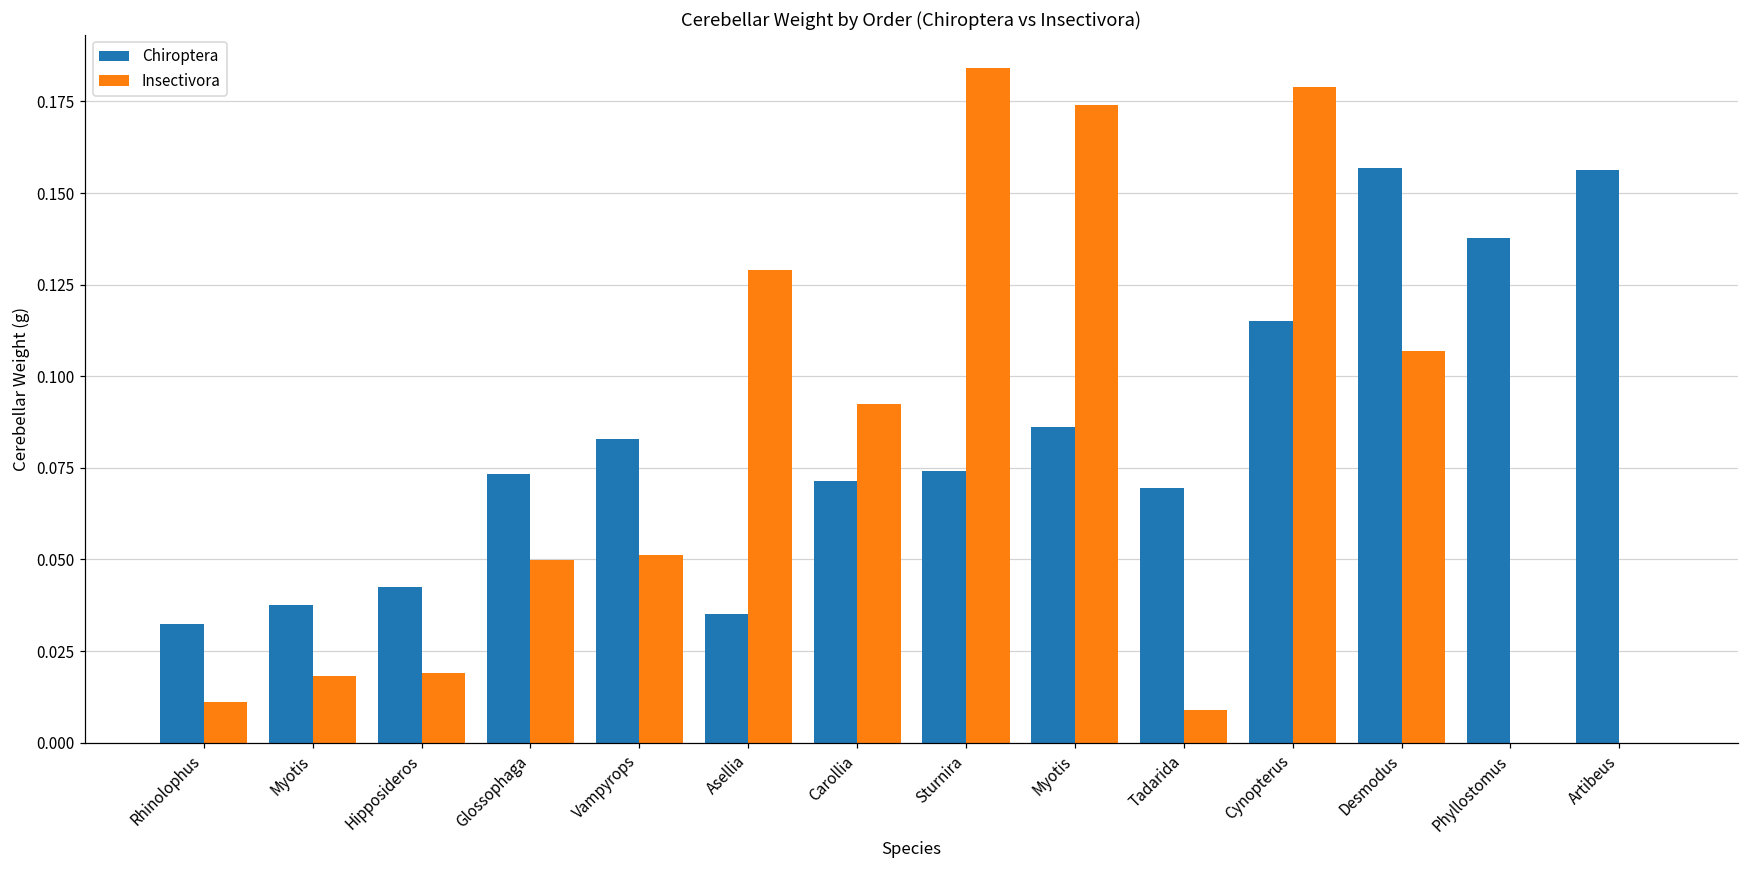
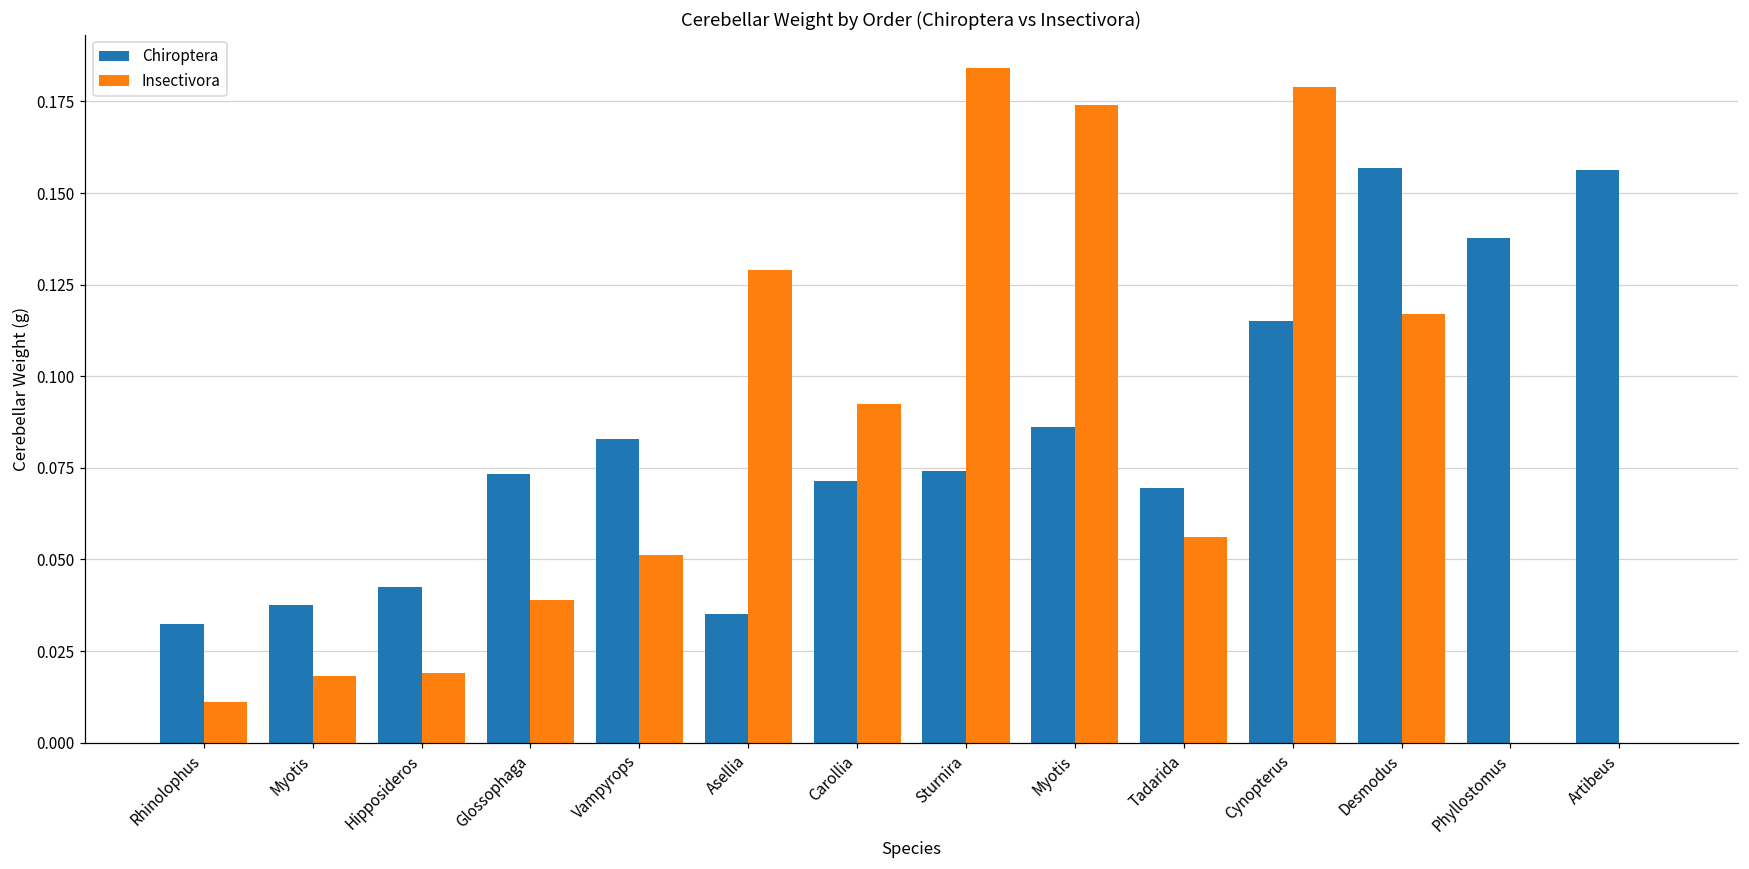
  {
    "Chiroptera": {
      "Rhinolophus": 0.033,
      "Hipposideros": 0.042,
      "Glossophaga": 0.073,
      "Vampyrops": 0.083,
      "Asellia": 0.035,
      "Carollia": 0.071,
      "Sturnira": 0.074,
      "Tadarida": 0.070,
      "Cynopterus": 0.115,
      "Desmodus": 0.157,
      "Phyllostomus": 0.138,
      "Artibeus": 0.156
    },
    "Insectivora": {
      "Rhinolophus": 0.011,
      "Hipposideros": 0.019,
-     "Glossophaga": 0.050,
+     "Glossophaga": 0.039,
      "Vampyrops": 0.051,
      "Asellia": 0.129,
      "Carollia": 0.092,
      "Sturnira": 0.184,
-     "Tadarida": 0.009,
+     "Tadarida": 0.056,
      "Cynopterus": 0.179,
-     "Desmodus": 0.107,
+     "Desmodus": 0.117,
      "Phyllostomus": 0.000,
      "Artibeus": 0.000
    }
  }
